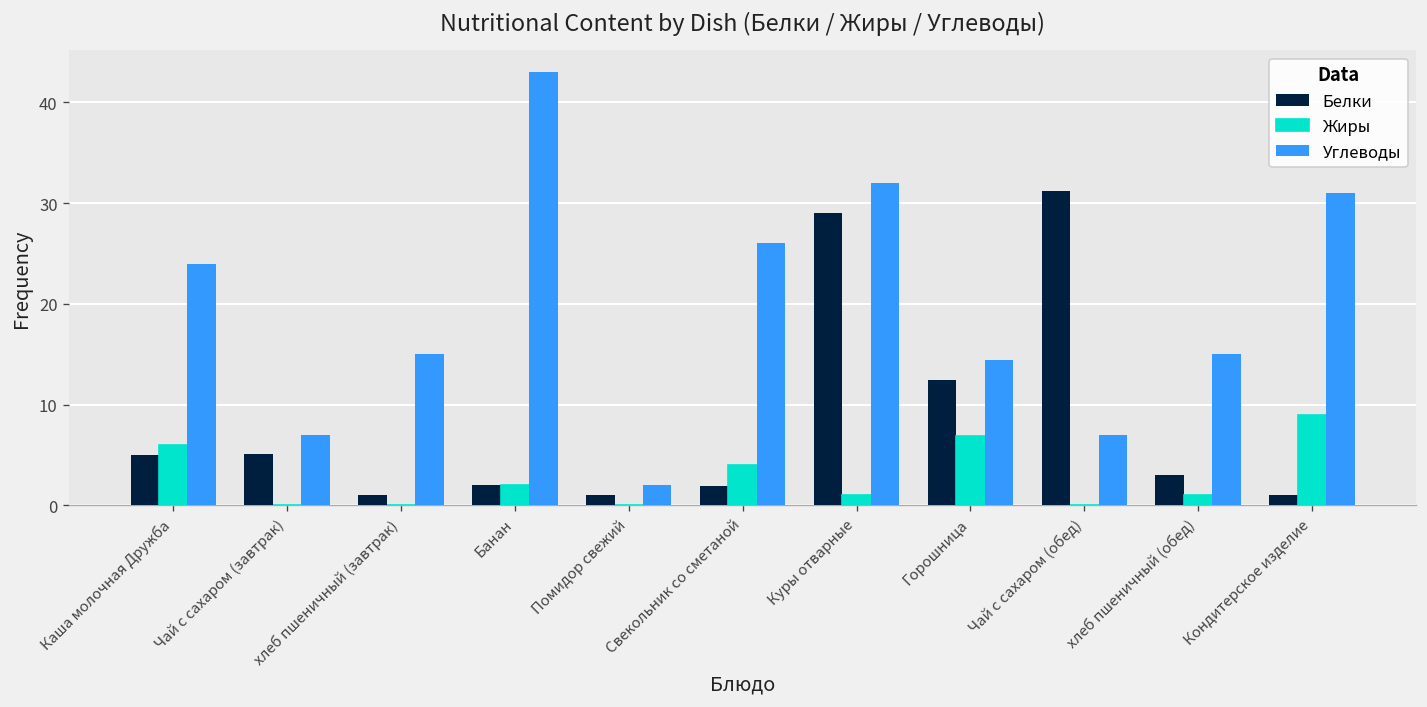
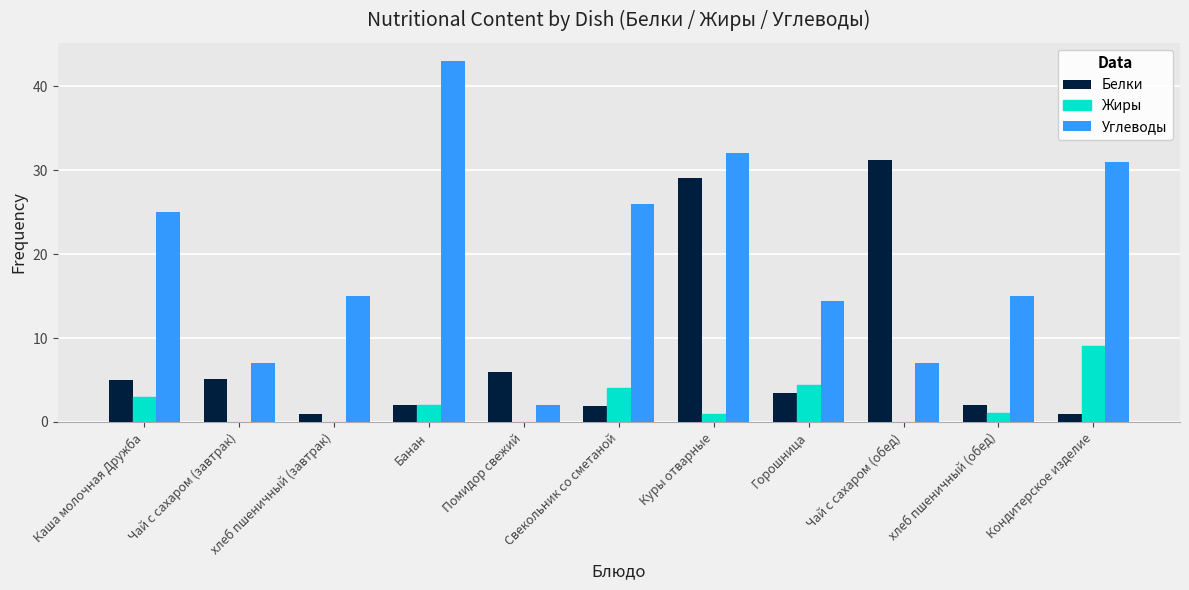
  {
    "Белки": {
      "Каша молочная Дружба": 5,
      "Чай с сахаром (завтрак)": 5,
      "хлеб пшеничный (завтрак)": 1,
      "Банан": 2,
-     "Помидор свежий": 1,
+     "Помидор свежий": 6,
      "Свекольник со сметаной": 2,
      "Куры отварные": 29,
-     "Горошница": 12,
+     "Горошница": 3,
      "Чай с сахаром (обед)": 31,
-     "хлеб пшеничный (обед)": 3,
+     "хлеб пшеничный (обед)": 2,
      "Кондитерское изделие": 1
    },
    "Жиры": {
-     "Каша молочная Дружба": 6,
+     "Каша молочная Дружба": 3,
      "Чай с сахаром (завтрак)": 0,
      "хлеб пшеничный (завтрак)": 0,
      "Банан": 2,
      "Помидор свежий": 0,
      "Свекольник со сметаной": 4,
      "Куры отварные": 1,
-     "Горошница": 7,
+     "Горошница": 4,
      "Чай с сахаром (обед)": 0,
      "хлеб пшеничный (обед)": 1,
      "Кондитерское изделие": 9
    },
    "Углеводы": {
-     "Каша молочная Дружба": 24,
+     "Каша молочная Дружба": 25,
      "Чай с сахаром (завтрак)": 7,
      "хлеб пшеничный (завтрак)": 15,
      "Банан": 43,
      "Помидор свежий": 2,
      "Свекольник со сметаной": 26,
      "Куры отварные": 32,
      "Горошница": 14,
      "Чай с сахаром (обед)": 7,
      "хлеб пшеничный (обед)": 15,
      "Кондитерское изделие": 31
    }
  }
